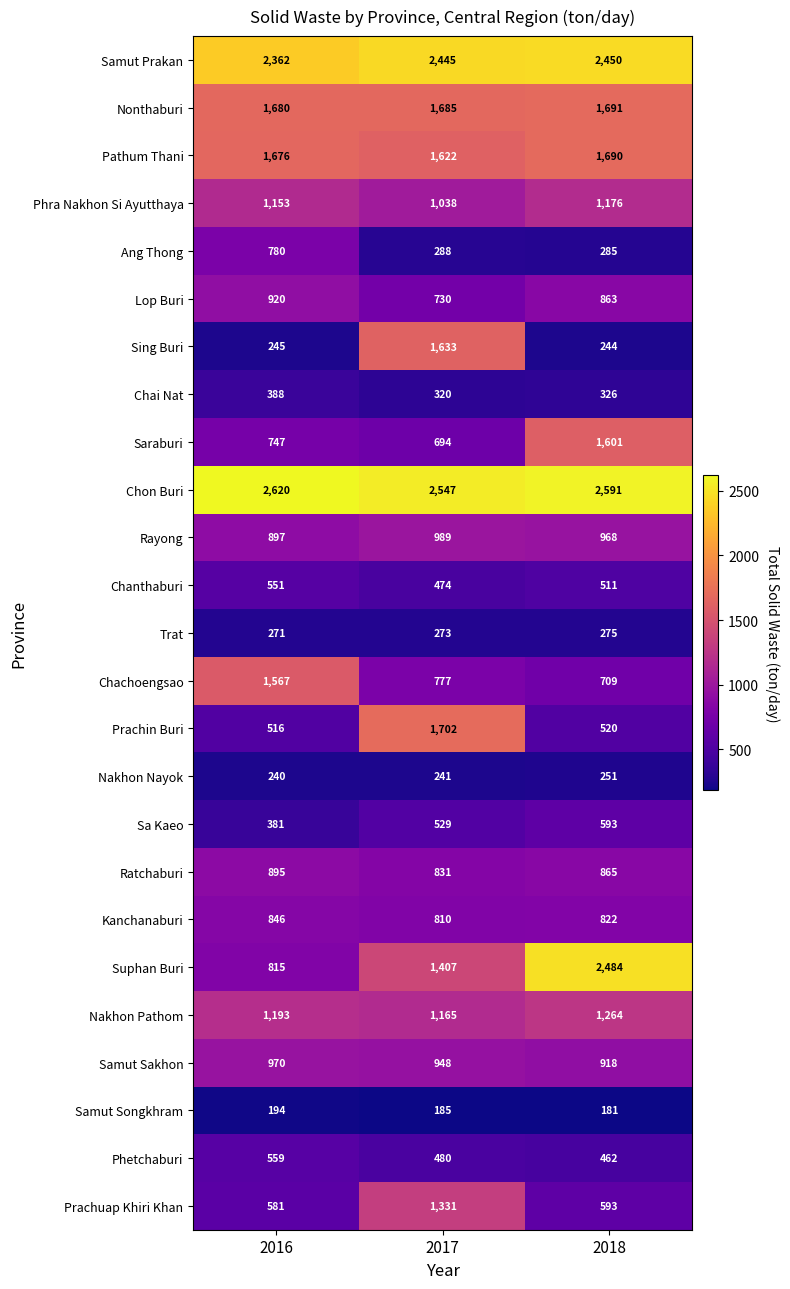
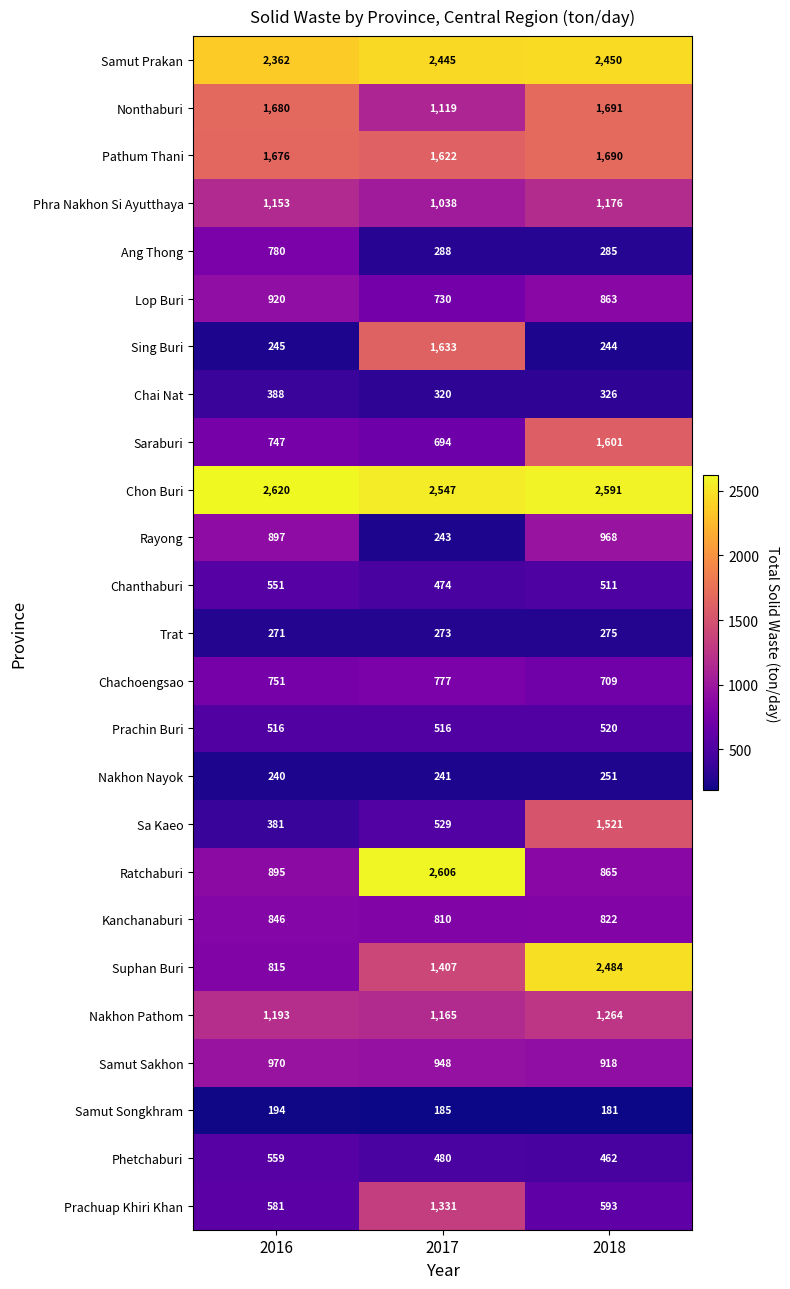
  {
    "Samut Prakan": {
      "2016": "2,362",
      "2017": "2,445",
      "2018": "2,450"
    },
    "Nonthaburi": {
      "2016": "1,680",
-     "2017": "1,685",
+     "2017": "1,119",
      "2018": "1,691"
    },
    "Pathum Thani": {
      "2016": "1,676",
      "2017": "1,622",
      "2018": "1,690"
    },
    "Phra Nakhon Si Ayutthaya": {
      "2016": "1,153",
      "2017": "1,038",
      "2018": "1,176"
    },
    "Ang Thong": {
      "2016": "780",
      "2017": "288",
      "2018": "285"
    },
    "Lop Buri": {
      "2016": "920",
      "2017": "730",
      "2018": "863"
    },
    "Sing Buri": {
      "2016": "245",
      "2017": "1,633",
      "2018": "244"
    },
    "Chai Nat": {
      "2016": "388",
      "2017": "320",
      "2018": "326"
    },
    "Saraburi": {
      "2016": "747",
      "2017": "694",
      "2018": "1,601"
    },
    "Chon Buri": {
      "2016": "2,620",
      "2017": "2,547",
      "2018": "2,591"
    },
    "Rayong": {
      "2016": "897",
-     "2017": "989",
+     "2017": "243",
      "2018": "968"
    },
    "Chanthaburi": {
      "2016": "551",
      "2017": "474",
      "2018": "511"
    },
    "Trat": {
      "2016": "271",
      "2017": "273",
      "2018": "275"
    },
    "Chachoengsao": {
-     "2016": "1,567",
+     "2016": "751",
      "2017": "777",
      "2018": "709"
    },
    "Prachin Buri": {
      "2016": "516",
-     "2017": "1,702",
+     "2017": "516",
      "2018": "520"
    },
    "Nakhon Nayok": {
      "2016": "240",
      "2017": "241",
      "2018": "251"
    },
    "Sa Kaeo": {
      "2016": "381",
      "2017": "529",
-     "2018": "593"
+     "2018": "1,521"
    },
    "Ratchaburi": {
      "2016": "895",
-     "2017": "831",
+     "2017": "2,606",
      "2018": "865"
    },
    "Kanchanaburi": {
      "2016": "846",
      "2017": "810",
      "2018": "822"
    },
    "Suphan Buri": {
      "2016": "815",
      "2017": "1,407",
      "2018": "2,484"
    },
    "Nakhon Pathom": {
      "2016": "1,193",
      "2017": "1,165",
      "2018": "1,264"
    },
    "Samut Sakhon": {
      "2016": "970",
      "2017": "948",
      "2018": "918"
    },
    "Samut Songkhram": {
      "2016": "194",
      "2017": "185",
      "2018": "181"
    },
    "Phetchaburi": {
      "2016": "559",
      "2017": "480",
      "2018": "462"
    },
    "Prachuap Khiri Khan": {
      "2016": "581",
      "2017": "1,331",
      "2018": "593"
    }
  }
